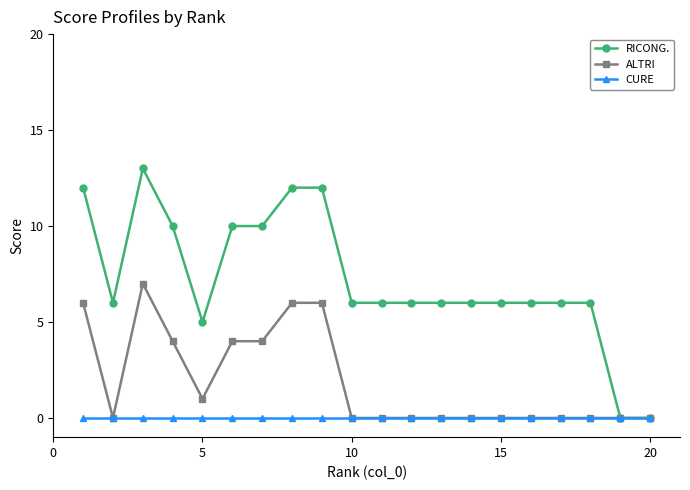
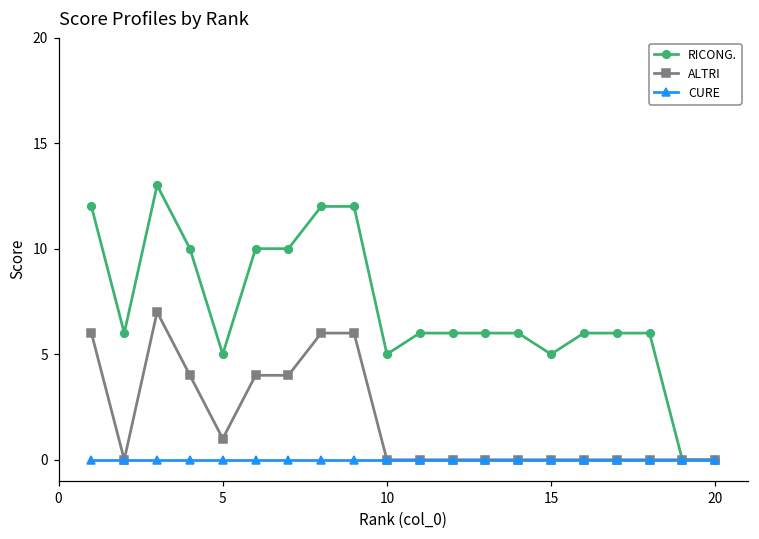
  {
    "RICONG.": {
      "5": 5,
-     "10": 6,
-     "15": 6
+     "10": 5,
+     "15": 5
    },
    "ALTRI": {
      "5": 1
    },
    "CURE": {
      "5": 0
    }
  }
